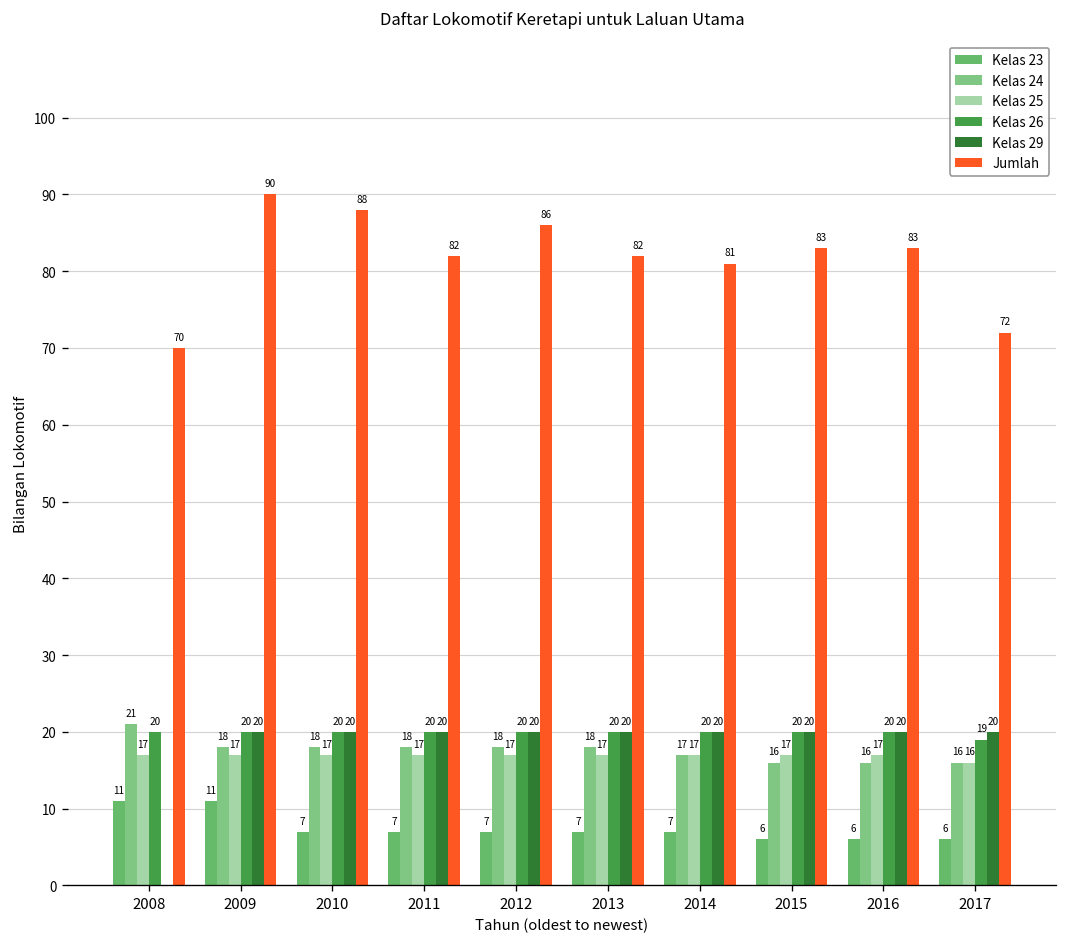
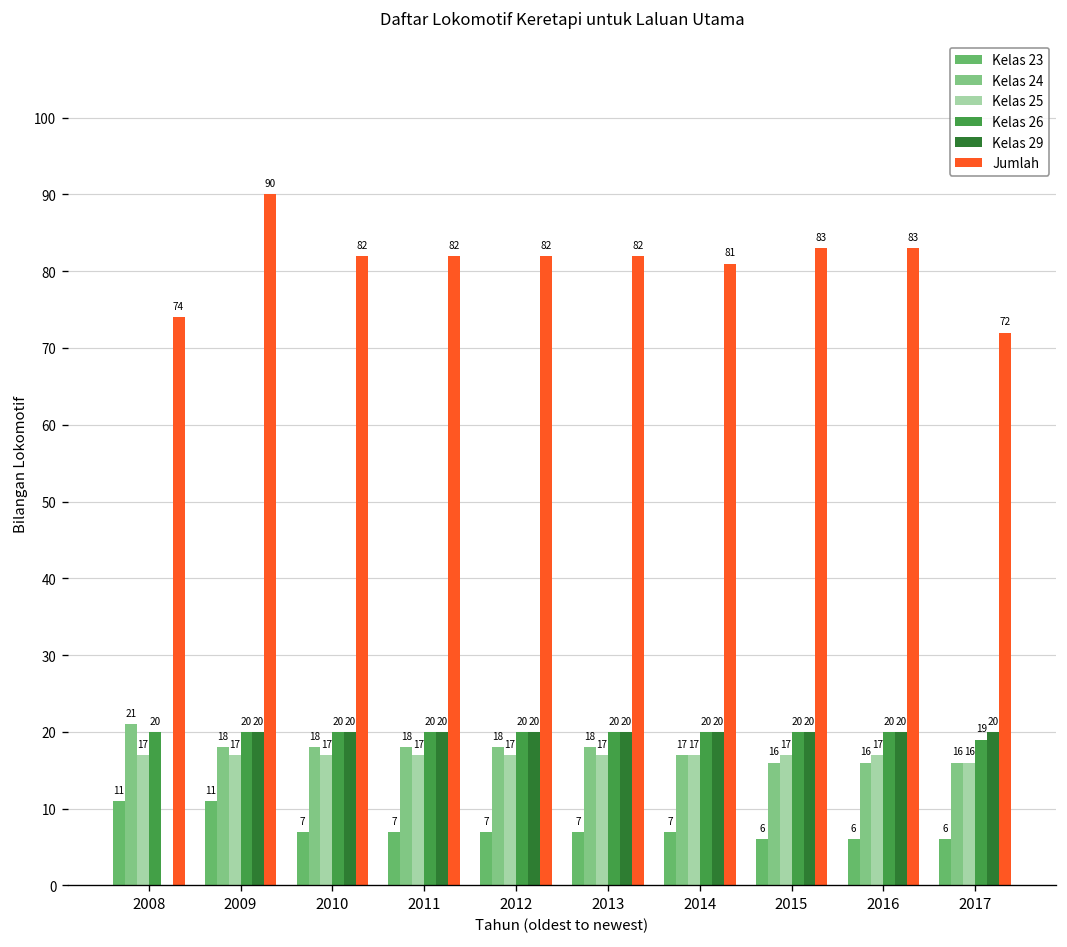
  {
    "Jumlah": {
-     "2008": 70,
+     "2008": 74,
      "2009": 90,
-     "2010": 88,
+     "2010": 82,
      "2011": 82,
-     "2012": 86,
+     "2012": 82,
      "2013": 82,
      "2014": 81,
      "2015": 83,
      "2016": 83,
      "2017": 72
    }
  }
